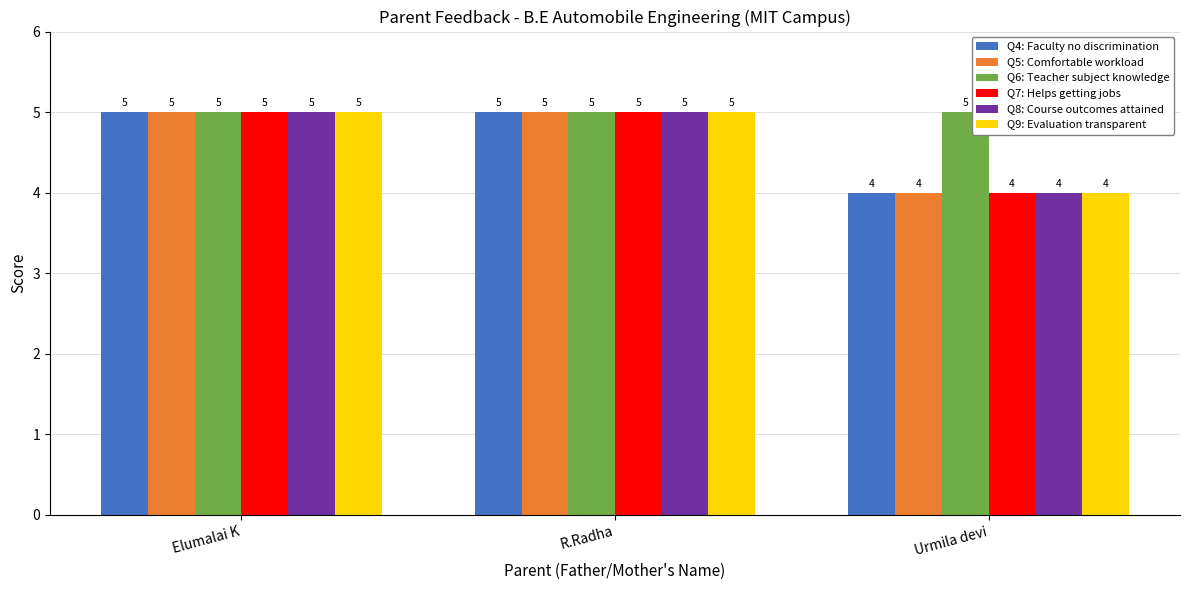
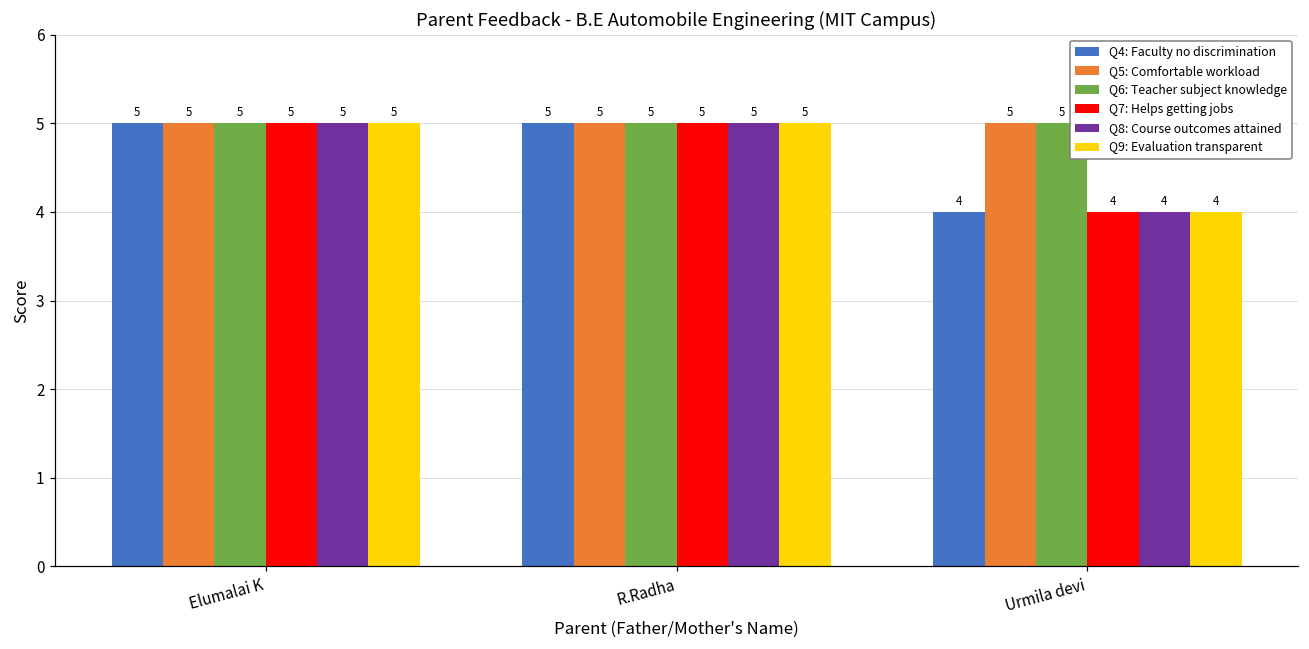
  {
    "Q4: Faculty no discrimination": {
      "Elumalai K": 5,
      "R.Radha": 5,
      "Urmila devi": 4
    },
    "Q5: Comfortable workload": {
      "Elumalai K": 5,
      "R.Radha": 5,
-     "Urmila devi": 4
+     "Urmila devi": 5
    },
    "Q6: Teacher subject knowledge": {
      "Elumalai K": 5,
      "R.Radha": 5,
      "Urmila devi": 5
    },
    "Q7: Helps getting jobs": {
      "Elumalai K": 5,
      "R.Radha": 5,
      "Urmila devi": 4
    },
    "Q8: Course outcomes attained": {
      "Elumalai K": 5,
      "R.Radha": 5,
      "Urmila devi": 4
    },
    "Q9: Evaluation transparent": {
      "Elumalai K": 5,
      "R.Radha": 5,
      "Urmila devi": 4
    }
  }
